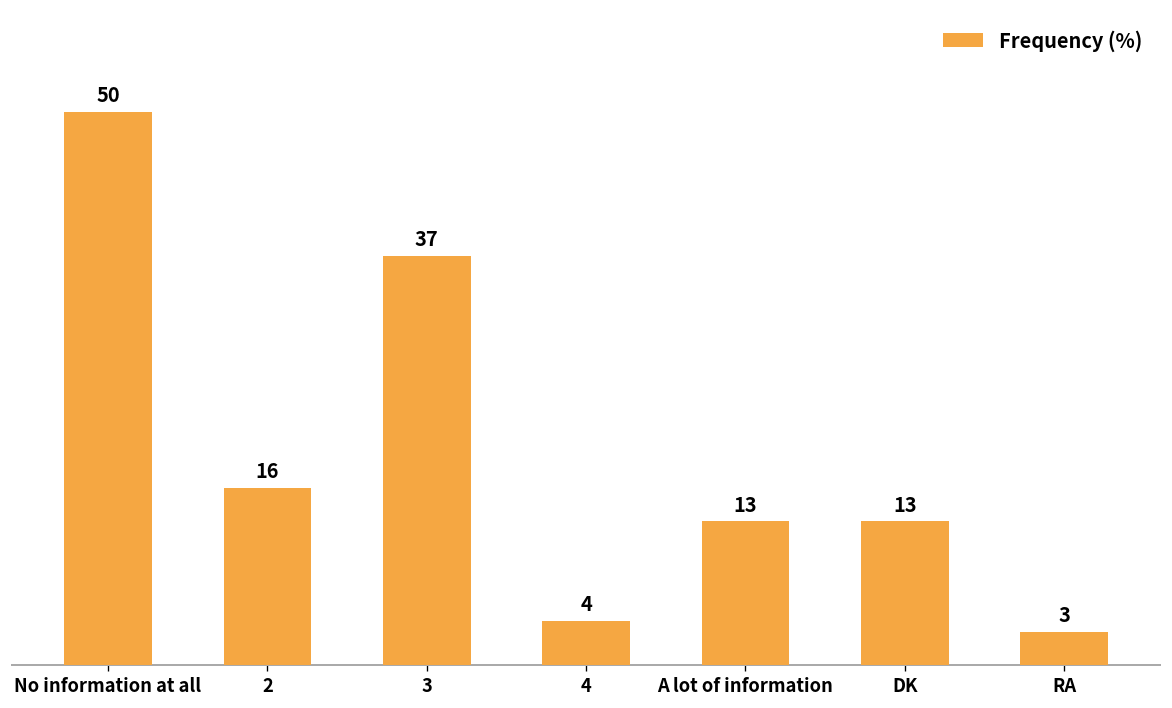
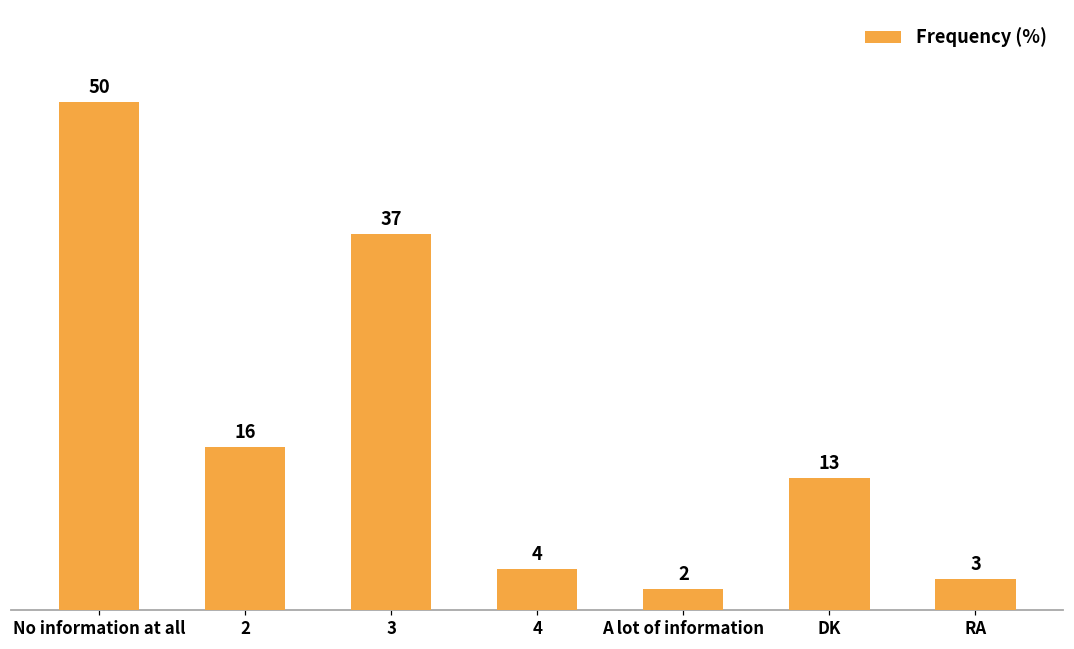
  {
    "No information at all": 50,
    "2": 16,
    "3": 37,
    "4": 4,
-   "A lot of information": 13,
+   "A lot of information": 2,
    "DK": 13,
    "RA": 3
  }
